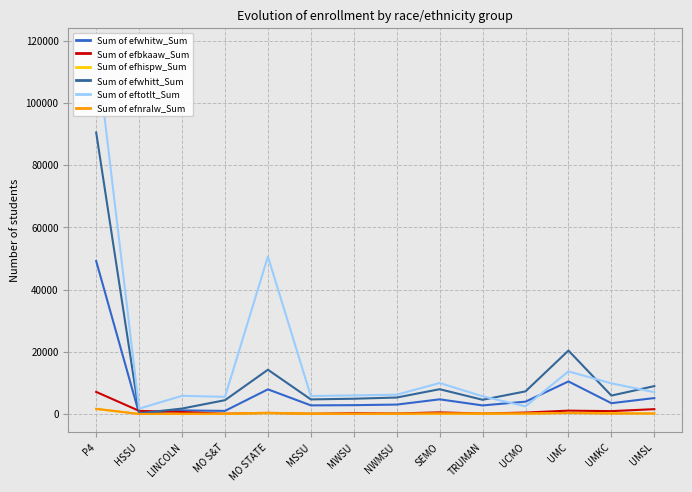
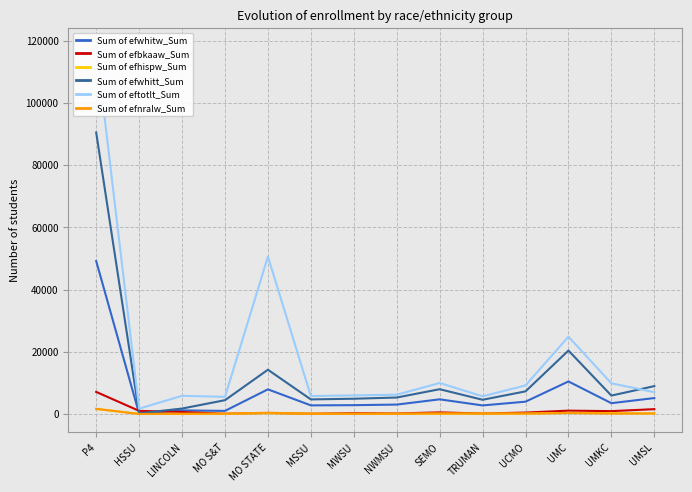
  {
    "Sum of efbkaaw_Sum": {
      "P4": 7000,
      "UMSL": 2000
    },
    "Sum of eftotlt_Sum": {
      "LINCOLN": 6000,
      "MO S&T": 6000,
      "MO STATE": 51000,
      "MSSU": 6000,
      "MWSU": 6000,
      "NWMSU": 6000,
      "SEMO": 10000,
      "TRUMAN": 6000,
-     "UCMO": 2000,
-     "UMC": 14000,
+     "UCMO": 9000,
+     "UMC": 25000,
      "UMKC": 10000,
      "UMSL": 7000
    }
  }
